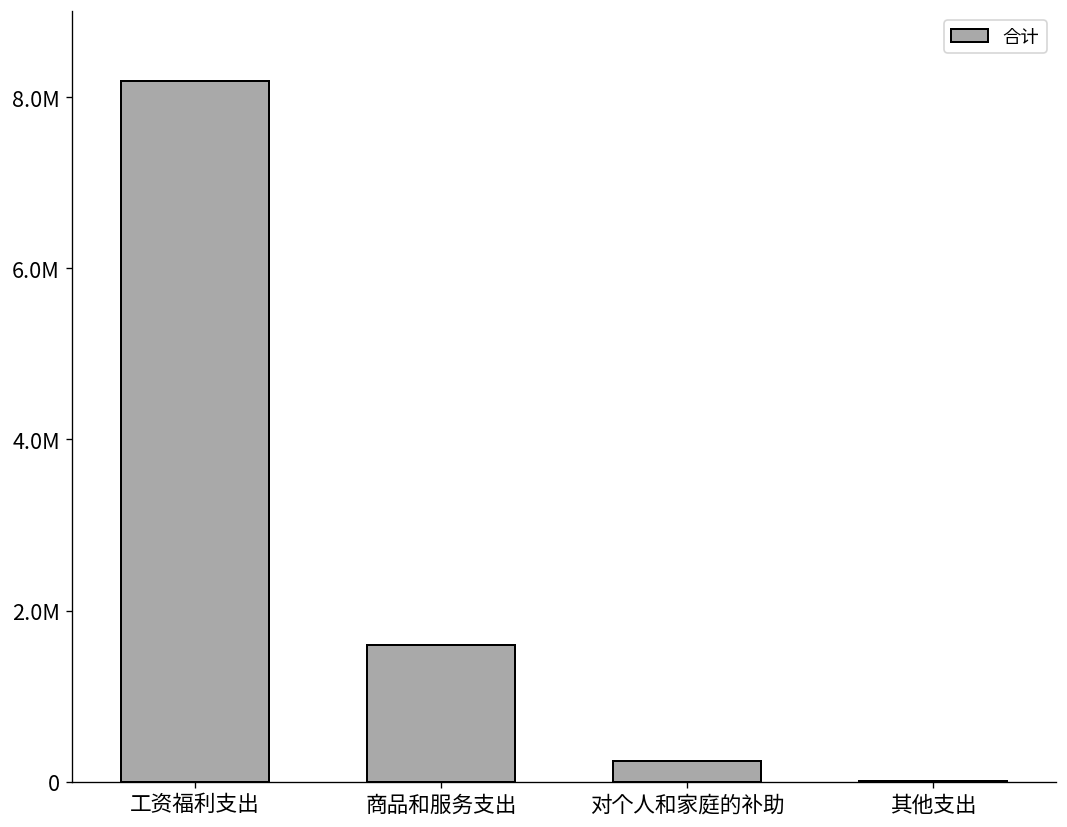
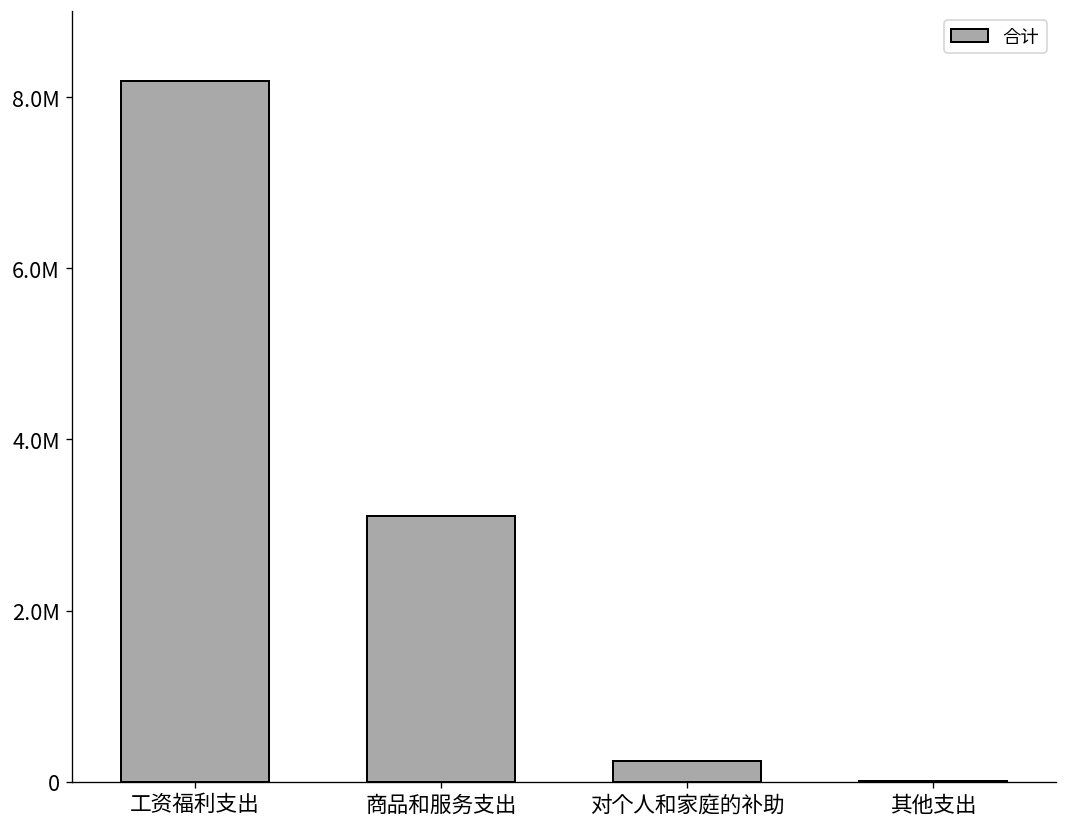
  {
    "工资福利支出": 8200000,
-   "商品和服务支出": 1600000,
+   "商品和服务支出": 3100000,
    "对个人和家庭的补助": 200000
  }
